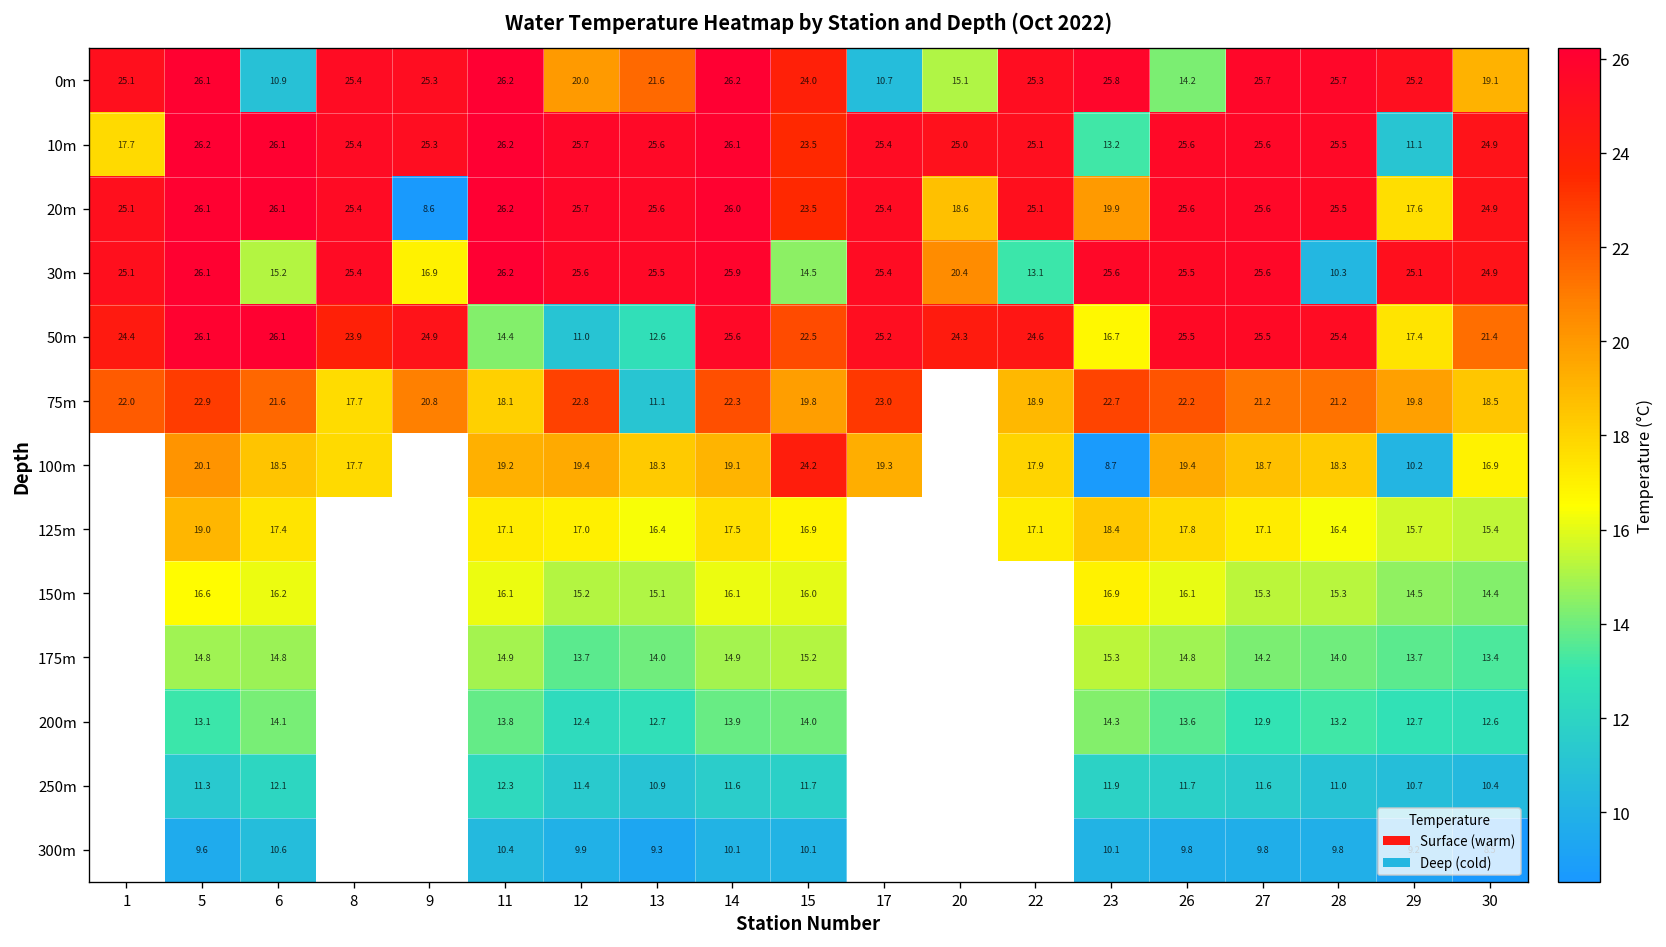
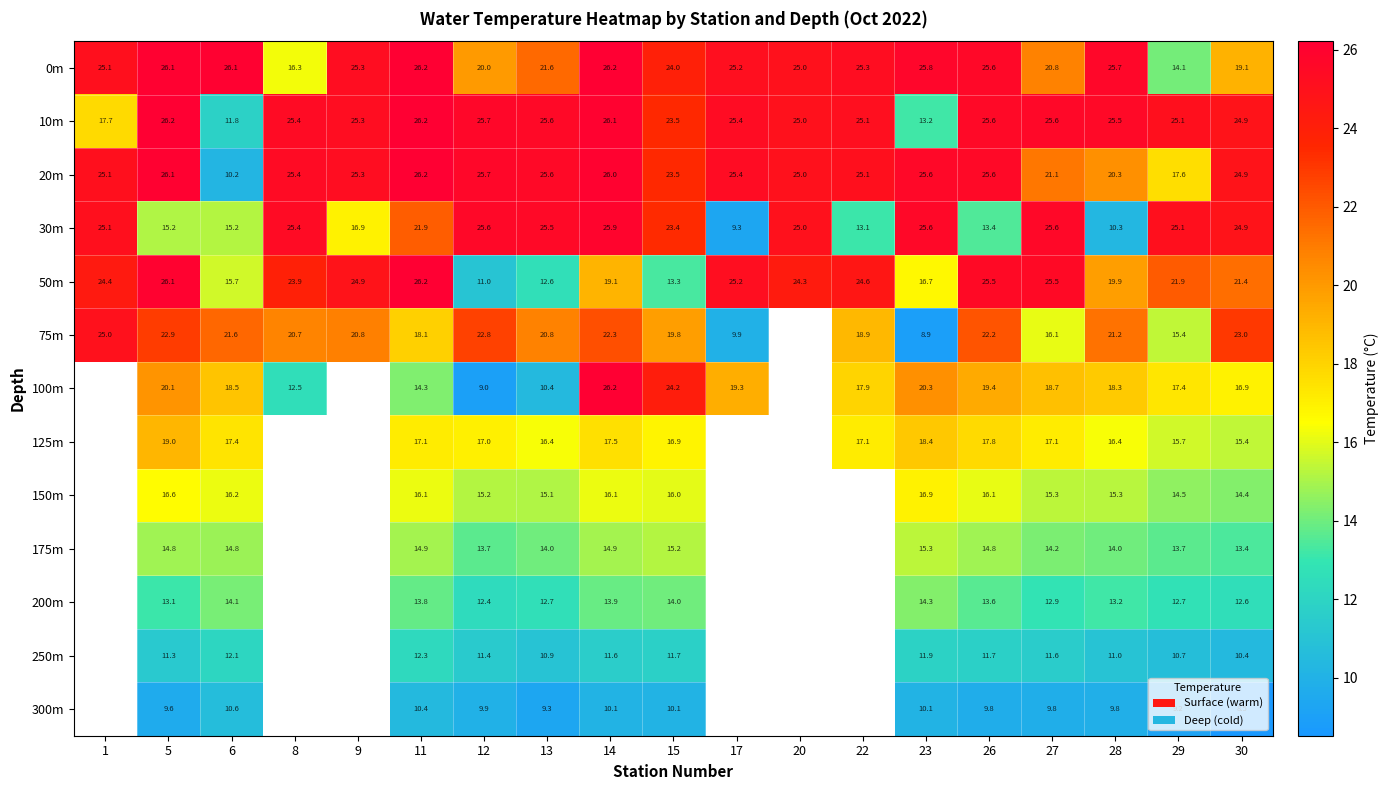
  {
    "0m": {
      "1": 25.1,
      "5": 26.1,
-     "6": 10.9,
-     "8": 25.4,
+     "6": 26.1,
+     "8": 16.3,
      "9": 25.3,
      "11": 26.2,
      "12": 20.0,
      "13": 21.6,
      "14": 26.2,
      "15": 24.0,
-     "17": 10.7,
-     "20": 15.1,
+     "17": 25.2,
+     "20": 25.0,
      "22": 25.3,
      "23": 25.8,
-     "26": 14.2,
-     "27": 25.7,
+     "26": 25.6,
+     "27": 20.8,
      "28": 25.7,
-     "29": 25.2,
+     "29": 14.1,
      "30": 19.1
    },
    "10m": {
      "1": 17.7,
      "5": 26.2,
-     "6": 26.1,
+     "6": 11.8,
      "8": 25.4,
      "9": 25.3,
      "11": 26.2,
      "12": 25.7,
      "13": 25.6,
      "14": 26.1,
      "15": 23.5,
      "17": 25.4,
      "20": 25.0,
      "22": 25.1,
      "23": 13.2,
      "26": 25.6,
      "27": 25.6,
      "28": 25.5,
-     "29": 11.1,
+     "29": 25.1,
      "30": 24.9
    },
    "20m": {
      "1": 25.1,
      "5": 26.1,
-     "6": 26.1,
+     "6": 10.2,
      "8": 25.4,
-     "9": 8.6,
+     "9": 25.3,
      "11": 26.2,
      "12": 25.7,
      "13": 25.6,
      "14": 26.0,
      "15": 23.5,
      "17": 25.4,
-     "20": 18.6,
+     "20": 25.0,
      "22": 25.1,
-     "23": 19.9,
+     "23": 25.6,
      "26": 25.6,
-     "27": 25.6,
-     "28": 25.5,
+     "27": 21.1,
+     "28": 20.3,
      "29": 17.6,
      "30": 24.9
    },
    "30m": {
      "1": 25.1,
-     "5": 26.1,
+     "5": 15.2,
      "6": 15.2,
      "8": 25.4,
      "9": 16.9,
-     "11": 26.2,
+     "11": 21.9,
      "12": 25.6,
      "13": 25.5,
      "14": 25.9,
-     "15": 14.5,
-     "17": 25.4,
-     "20": 20.4,
+     "15": 23.4,
+     "17": 9.3,
+     "20": 25.0,
      "22": 13.1,
      "23": 25.6,
-     "26": 25.5,
+     "26": 13.4,
      "27": 25.6,
      "28": 10.3,
      "29": 25.1,
      "30": 24.9
    },
    "50m": {
      "1": 24.4,
      "5": 26.1,
-     "6": 26.1,
+     "6": 15.7,
      "8": 23.9,
      "9": 24.9,
-     "11": 14.4,
+     "11": 26.2,
      "12": 11.0,
      "13": 12.6,
-     "14": 25.6,
-     "15": 22.5,
+     "14": 19.1,
+     "15": 13.3,
      "17": 25.2,
      "20": 24.3,
      "22": 24.6,
      "23": 16.7,
      "26": 25.5,
      "27": 25.5,
-     "28": 25.4,
-     "29": 17.4,
+     "28": 19.9,
+     "29": 21.9,
      "30": 21.4
    },
    "75m": {
-     "1": 22.0,
+     "1": 25.0,
      "5": 22.9,
      "6": 21.6,
-     "8": 17.7,
+     "8": 20.7,
      "9": 20.8,
      "11": 18.1,
      "12": 22.8,
-     "13": 11.1,
+     "13": 20.8,
      "14": 22.3,
      "15": 19.8,
-     "17": 23.0,
+     "17": 9.9,
      "22": 18.9,
-     "23": 22.7,
+     "23": 8.9,
      "26": 22.2,
-     "27": 21.2,
+     "27": 16.1,
      "28": 21.2,
-     "29": 19.8,
-     "30": 18.5
+     "29": 15.4,
+     "30": 23.0
    },
    "100m": {
      "5": 20.1,
      "6": 18.5,
-     "8": 17.7,
-     "11": 19.2,
-     "12": 19.4,
-     "13": 18.3,
-     "14": 19.1,
+     "8": 12.5,
+     "11": 14.3,
+     "12": 9.0,
+     "13": 10.4,
+     "14": 26.2,
      "15": 24.2,
      "17": 19.3,
      "22": 17.9,
-     "23": 8.7,
+     "23": 20.3,
      "26": 19.4,
      "27": 18.7,
      "28": 18.3,
-     "29": 10.2,
+     "29": 17.4,
      "30": 16.9
    }
  }
